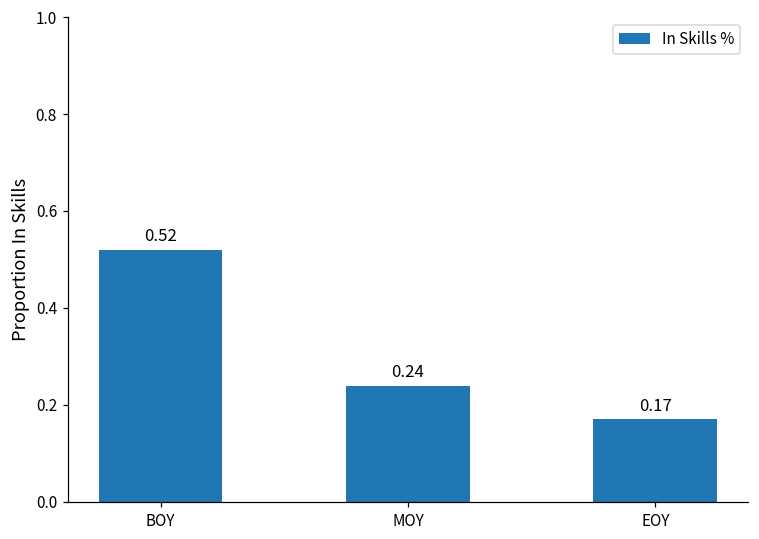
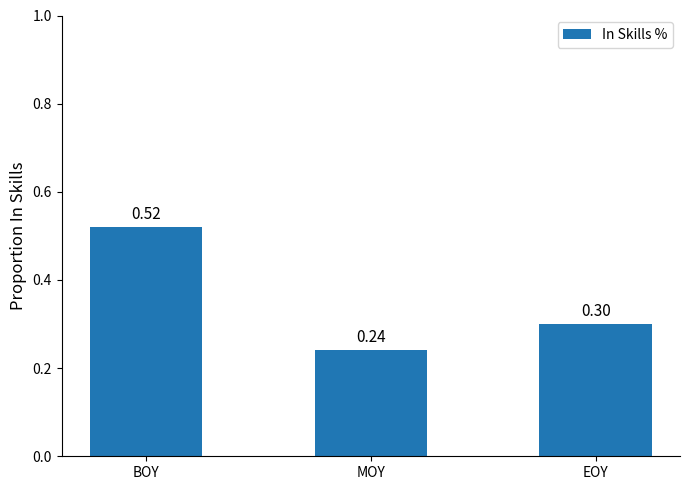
  {
    "BOY": 0.52,
    "MOY": 0.24,
-   "EOY": 0.17
+   "EOY": 0.30
  }
